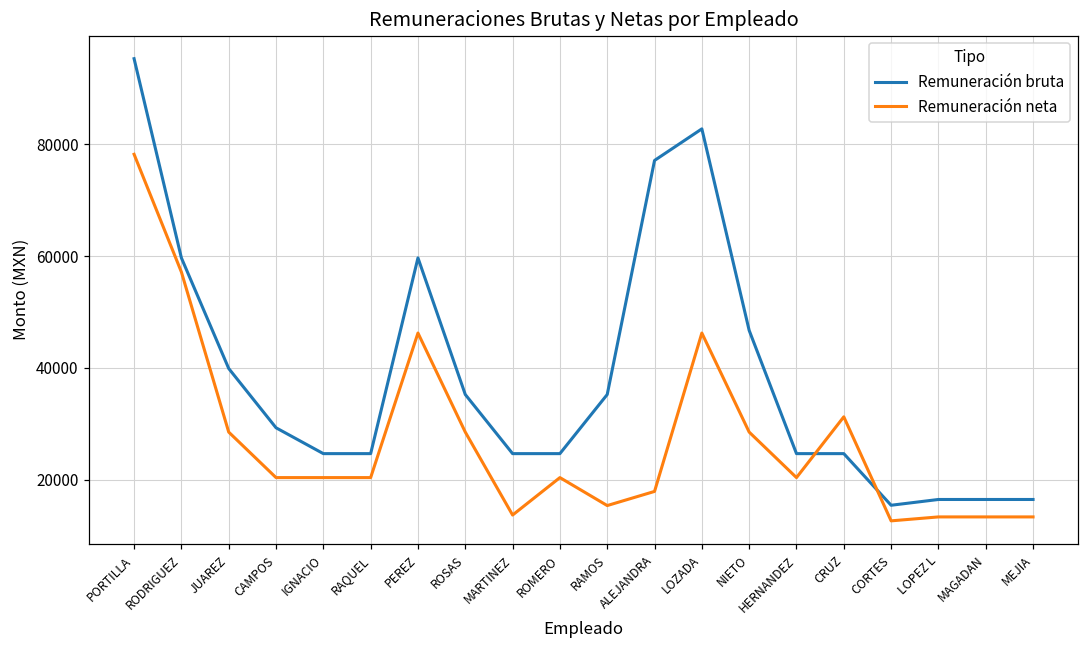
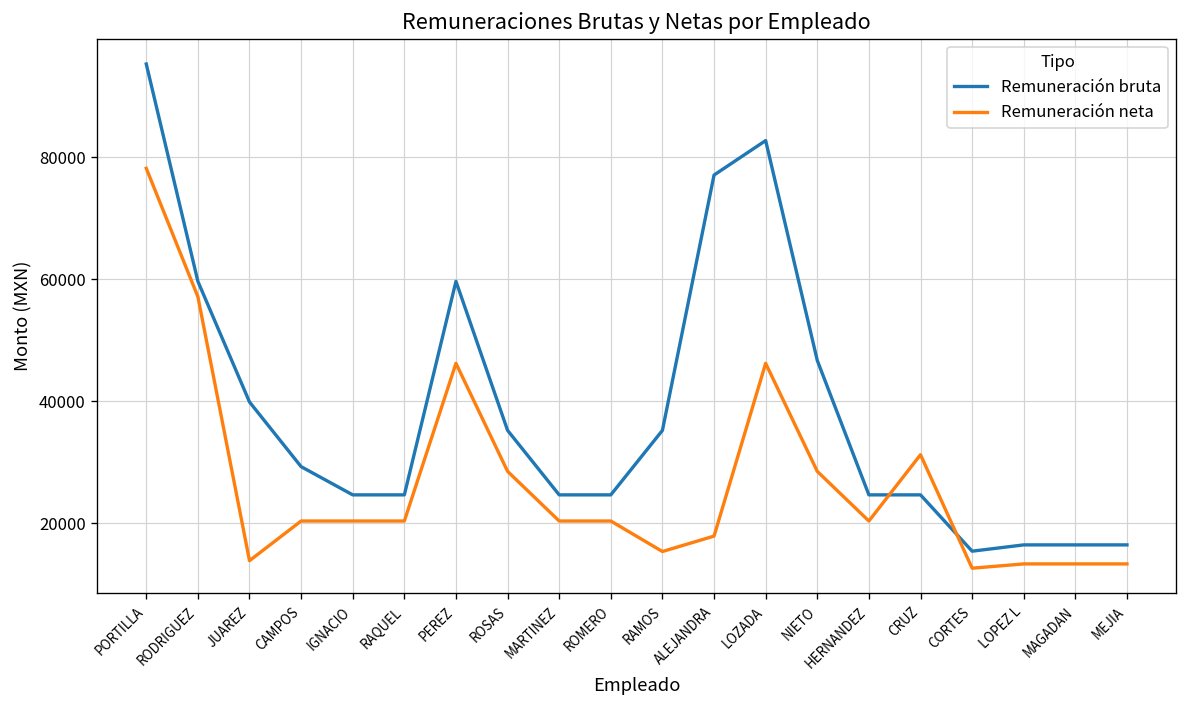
  {
    "Remuneración bruta": {
      "PORTILLA": 95000,
      "RODRIGUEZ": 60000,
      "JUAREZ": 40000,
      "CAMPOS": 29000,
      "IGNACIO": 25000,
      "RAQUEL": 25000,
      "PEREZ": 60000,
      "ROSAS": 35000,
      "MARTINEZ": 25000,
      "ROMERO": 25000,
      "RAMOS": 35000,
      "ALEJANDRA": 77000,
      "LOZADA": 83000,
      "NIETO": 47000,
      "HERNANDEZ": 25000,
      "CRUZ": 25000,
      "CORTES": 15000,
      "LOPEZ L": 16000,
      "MAGADAN": 16000,
      "MEJIA": 16000
    },
    "Remuneración neta": {
      "PORTILLA": 78000,
      "RODRIGUEZ": 57000,
-     "JUAREZ": 29000,
+     "JUAREZ": 14000,
      "CAMPOS": 20000,
      "IGNACIO": 20000,
      "RAQUEL": 20000,
      "PEREZ": 46000,
      "ROSAS": 29000,
-     "MARTINEZ": 14000,
+     "MARTINEZ": 20000,
      "ROMERO": 20000,
      "RAMOS": 15000,
      "ALEJANDRA": 18000,
      "LOZADA": 46000,
      "NIETO": 29000,
      "HERNANDEZ": 20000,
      "CRUZ": 31000,
      "CORTES": 13000,
      "LOPEZ L": 13000,
      "MAGADAN": 13000,
      "MEJIA": 13000
    }
  }
